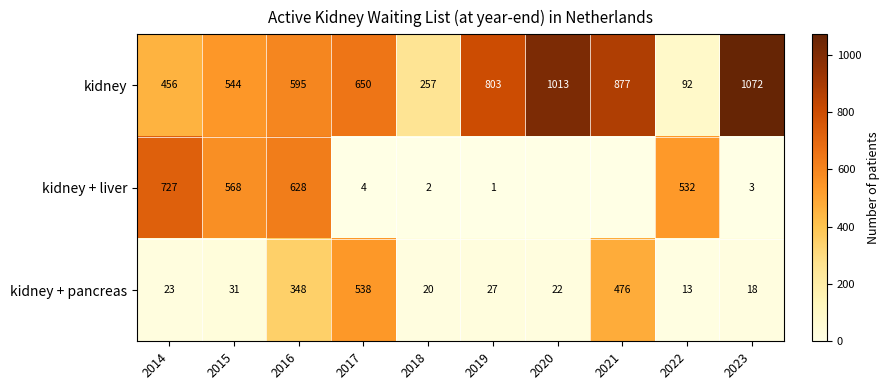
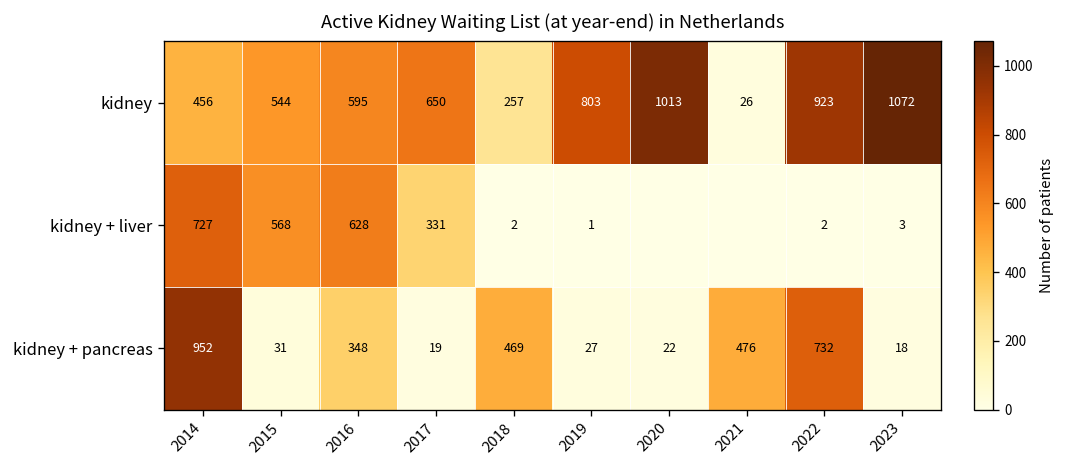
  {
    "kidney": {
      "2014": 456,
      "2015": 544,
      "2016": 595,
      "2017": 650,
      "2018": 257,
      "2019": 803,
      "2020": 1013,
-     "2021": 877,
-     "2022": 92,
+     "2021": 26,
+     "2022": 923,
      "2023": 1072
    },
    "kidney + liver": {
      "2014": 727,
      "2015": 568,
      "2016": 628,
-     "2017": 4,
+     "2017": 331,
      "2018": 2,
      "2019": 1,
-     "2022": 532,
+     "2022": 2,
      "2023": 3
    },
    "kidney + pancreas": {
-     "2014": 23,
+     "2014": 952,
      "2015": 31,
      "2016": 348,
-     "2017": 538,
-     "2018": 20,
+     "2017": 19,
+     "2018": 469,
      "2019": 27,
      "2020": 22,
      "2021": 476,
-     "2022": 13,
+     "2022": 732,
      "2023": 18
    }
  }
